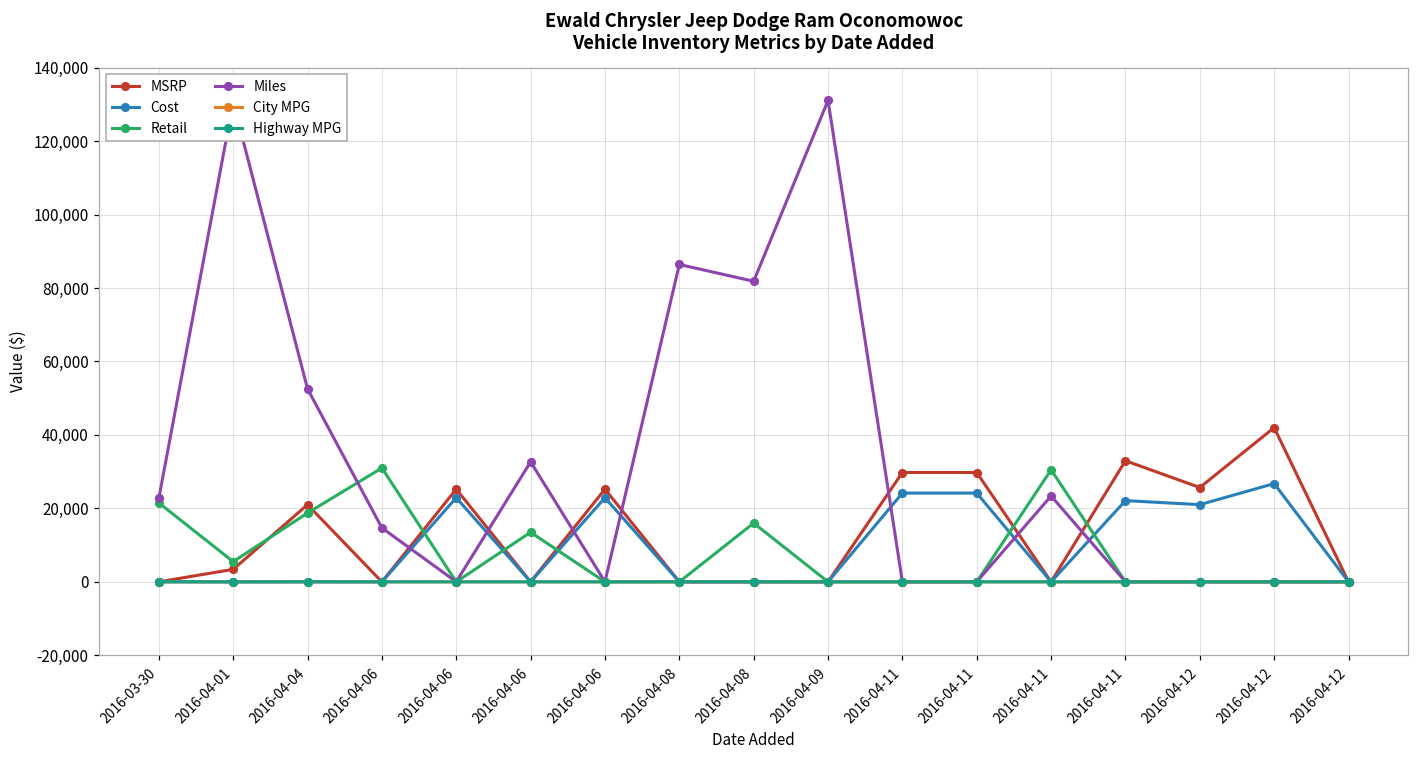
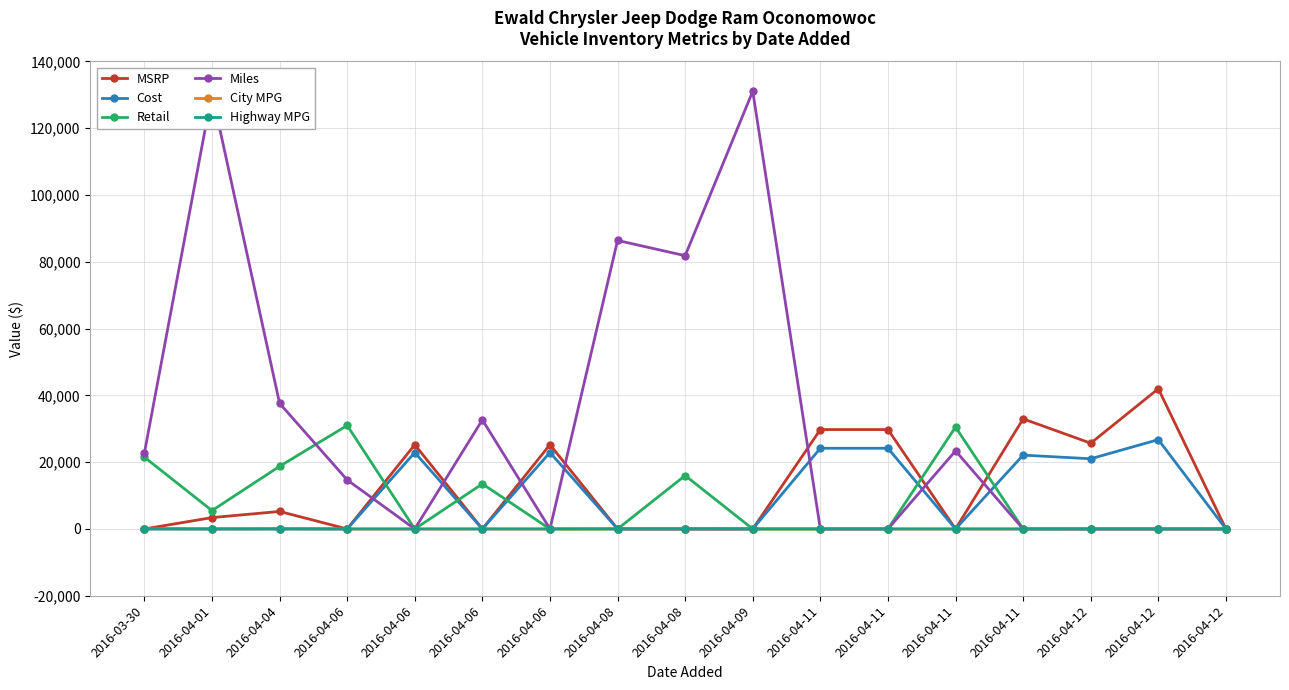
  {
    "MSRP": {
      "2016-04-01": "3,000",
-     "2016-04-04": "21,000"
+     "2016-04-04": "5,000"
    },
    "Miles": {
      "2016-03-30": "23,000",
-     "2016-04-04": "53,000",
+     "2016-04-04": "38,000",
      "2016-04-09": "131,000"
    }
  }
